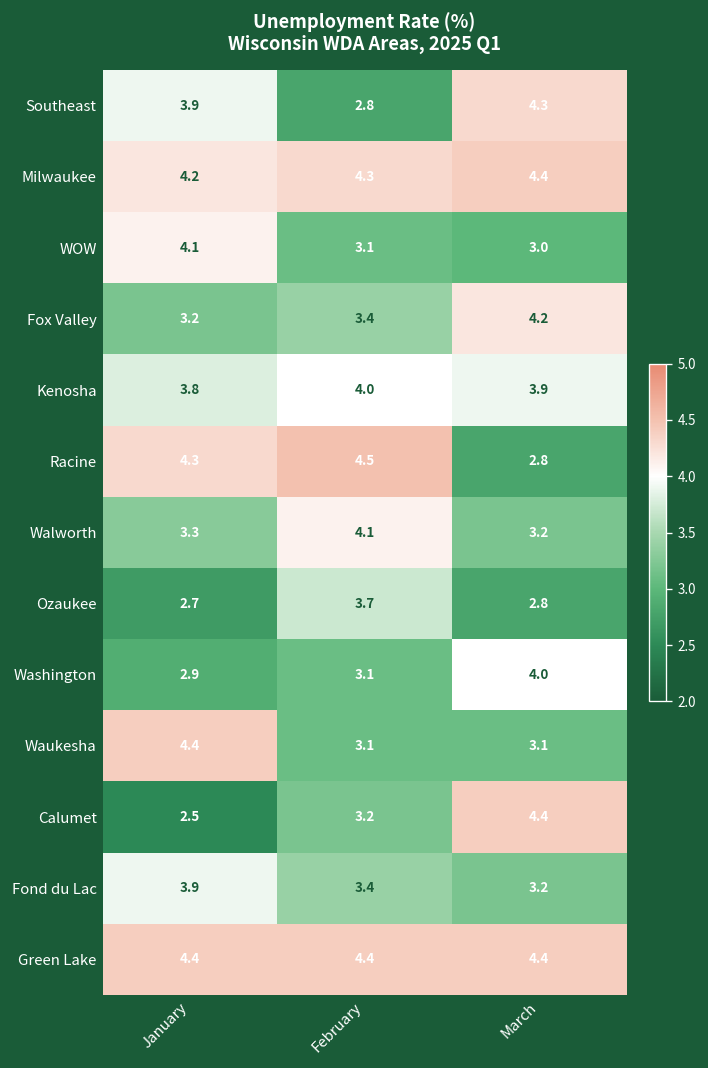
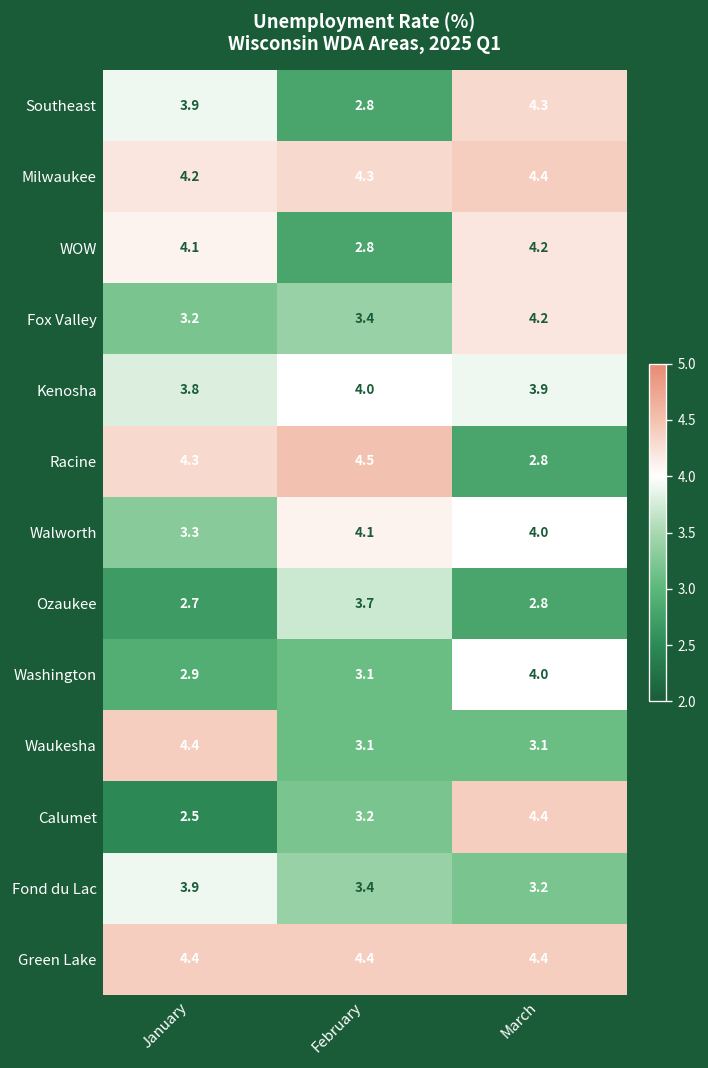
  {
    "Southeast": {
      "January": 3.9,
      "February": 2.8,
      "March": 4.3
    },
    "Milwaukee": {
      "January": 4.2,
      "February": 4.3,
      "March": 4.4
    },
    "WOW": {
      "January": 4.1,
-     "February": 3.1,
-     "March": 3.0
+     "February": 2.8,
+     "March": 4.2
    },
    "Fox Valley": {
      "January": 3.2,
      "February": 3.4,
      "March": 4.2
    },
    "Kenosha": {
      "January": 3.8,
      "February": 4.0,
      "March": 3.9
    },
    "Racine": {
      "January": 4.3,
      "February": 4.5,
      "March": 2.8
    },
    "Walworth": {
      "January": 3.3,
      "February": 4.1,
-     "March": 3.2
+     "March": 4.0
    },
    "Ozaukee": {
      "January": 2.7,
      "February": 3.7,
      "March": 2.8
    },
    "Washington": {
      "January": 2.9,
      "February": 3.1,
      "March": 4.0
    },
    "Waukesha": {
      "January": 4.4,
      "February": 3.1,
      "March": 3.1
    },
    "Calumet": {
      "January": 2.5,
      "February": 3.2,
      "March": 4.4
    },
    "Fond du Lac": {
      "January": 3.9,
      "February": 3.4,
      "March": 3.2
    },
    "Green Lake": {
      "January": 4.4,
      "February": 4.4,
      "March": 4.4
    }
  }
